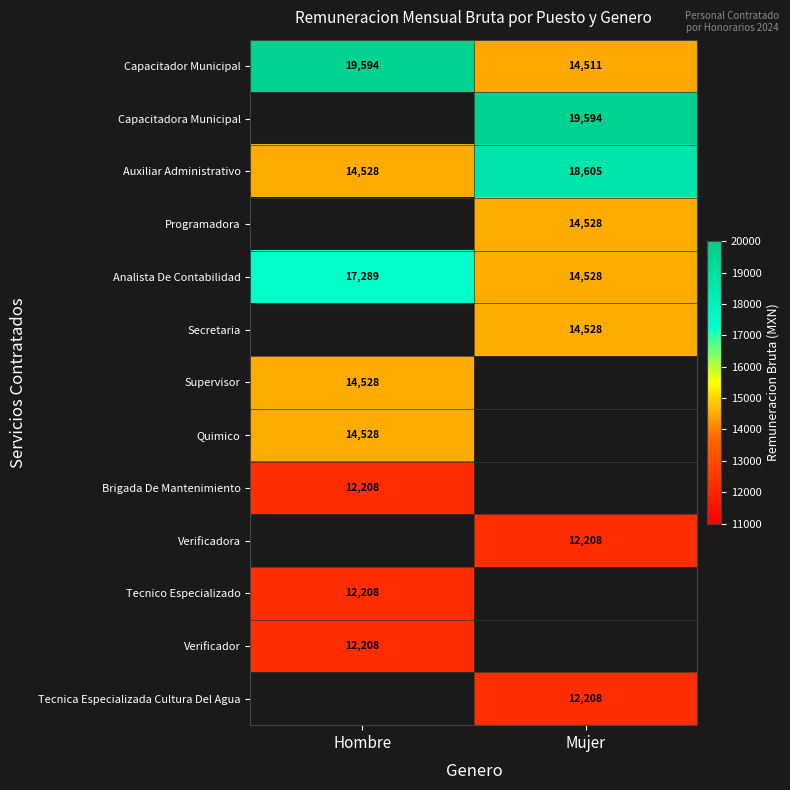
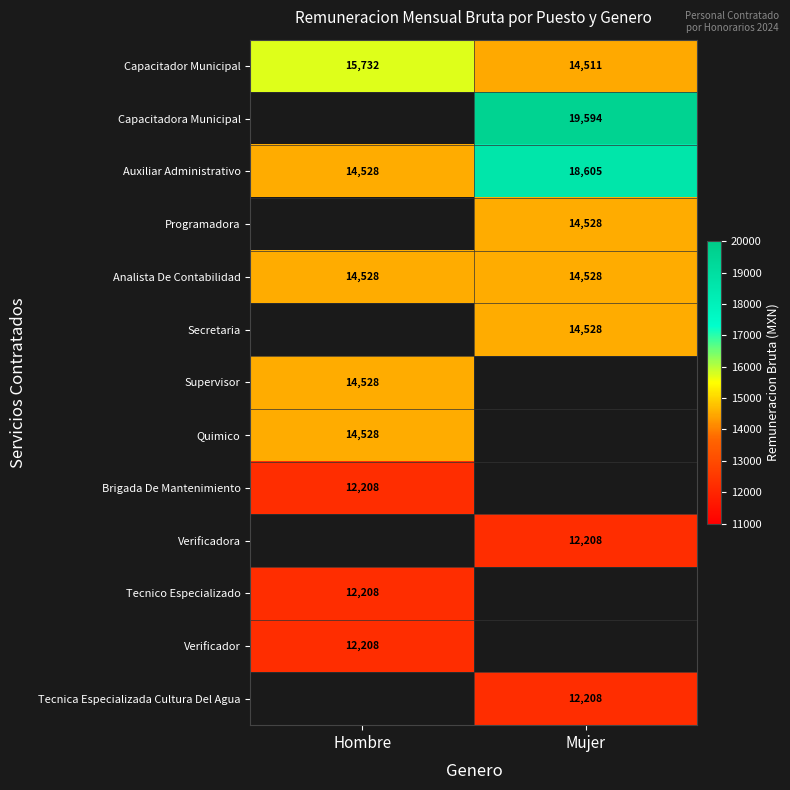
  {
    "Capacitador Municipal": {
-     "Hombre": "19,594",
+     "Hombre": "15,732",
      "Mujer": "14,511"
    },
    "Capacitadora Municipal": {
      "Mujer": "19,594"
    },
    "Auxiliar Administrativo": {
      "Hombre": "14,528",
      "Mujer": "18,605"
    },
    "Programadora": {
      "Mujer": "14,528"
    },
    "Analista De Contabilidad": {
-     "Hombre": "17,289",
+     "Hombre": "14,528",
      "Mujer": "14,528"
    },
    "Secretaria": {
      "Mujer": "14,528"
    },
    "Supervisor": {
      "Hombre": "14,528"
    },
    "Quimico": {
      "Hombre": "14,528"
    },
    "Brigada De Mantenimiento": {
      "Hombre": "12,208"
    },
    "Verificadora": {
      "Mujer": "12,208"
    },
    "Tecnico Especializado": {
      "Hombre": "12,208"
    },
    "Verificador": {
      "Hombre": "12,208"
    },
    "Tecnica Especializada Cultura Del Agua": {
      "Mujer": "12,208"
    }
  }
